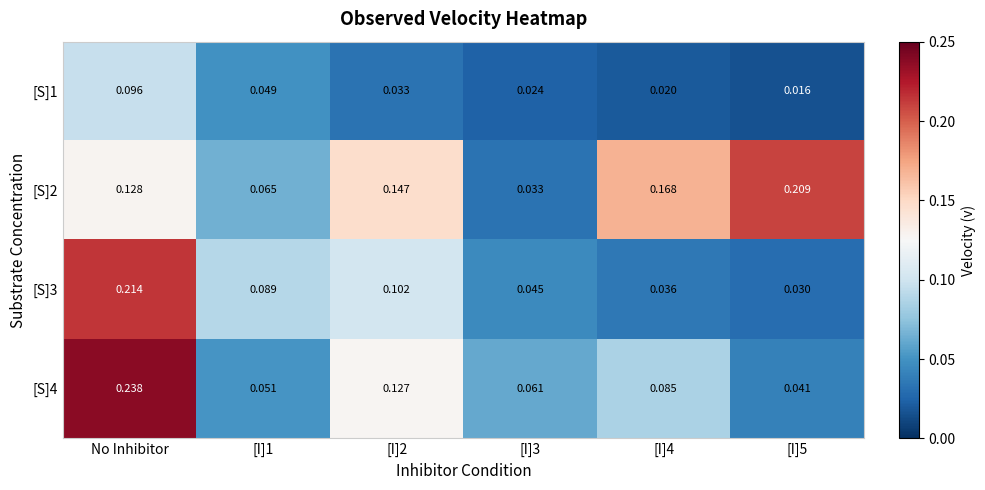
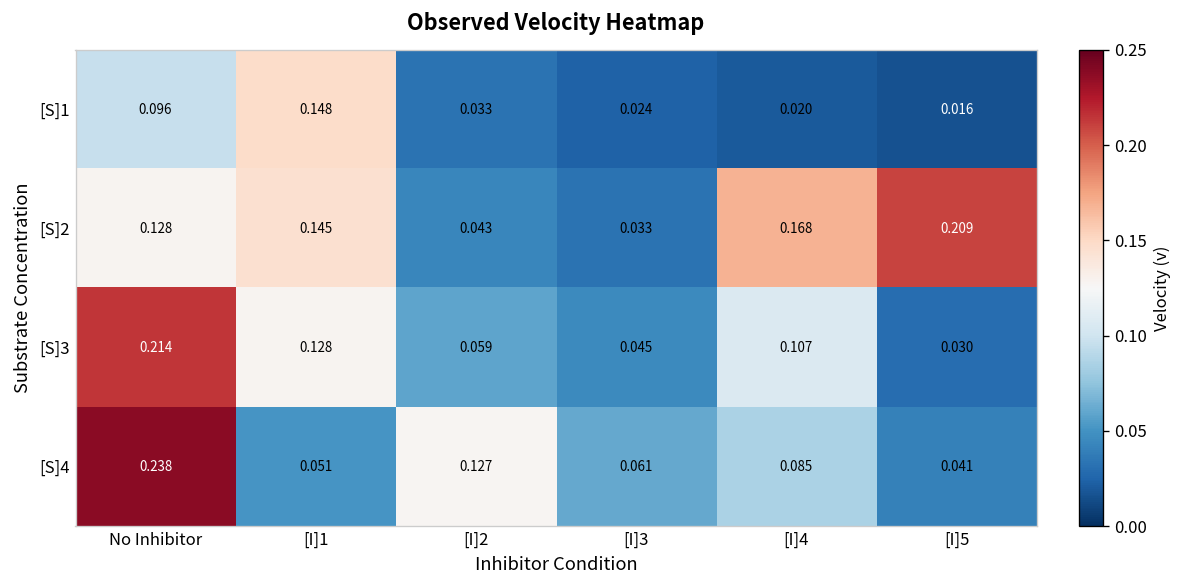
  {
    "[S]1": {
      "No Inhibitor": 0.096,
-     "[I]1": 0.049,
+     "[I]1": 0.148,
      "[I]2": 0.033,
      "[I]3": 0.024,
      "[I]4": 0.020,
      "[I]5": 0.016
    },
    "[S]2": {
      "No Inhibitor": 0.128,
-     "[I]1": 0.065,
-     "[I]2": 0.147,
+     "[I]1": 0.145,
+     "[I]2": 0.043,
      "[I]3": 0.033,
      "[I]4": 0.168,
      "[I]5": 0.209
    },
    "[S]3": {
      "No Inhibitor": 0.214,
-     "[I]1": 0.089,
-     "[I]2": 0.102,
+     "[I]1": 0.128,
+     "[I]2": 0.059,
      "[I]3": 0.045,
-     "[I]4": 0.036,
+     "[I]4": 0.107,
      "[I]5": 0.030
    },
    "[S]4": {
      "No Inhibitor": 0.238,
      "[I]1": 0.051,
      "[I]2": 0.127,
      "[I]3": 0.061,
      "[I]4": 0.085,
      "[I]5": 0.041
    }
  }
